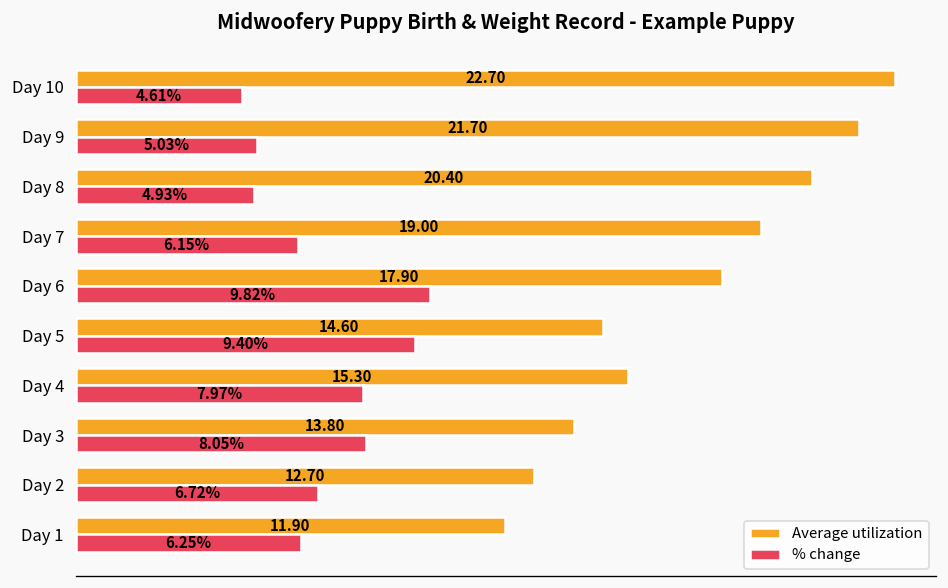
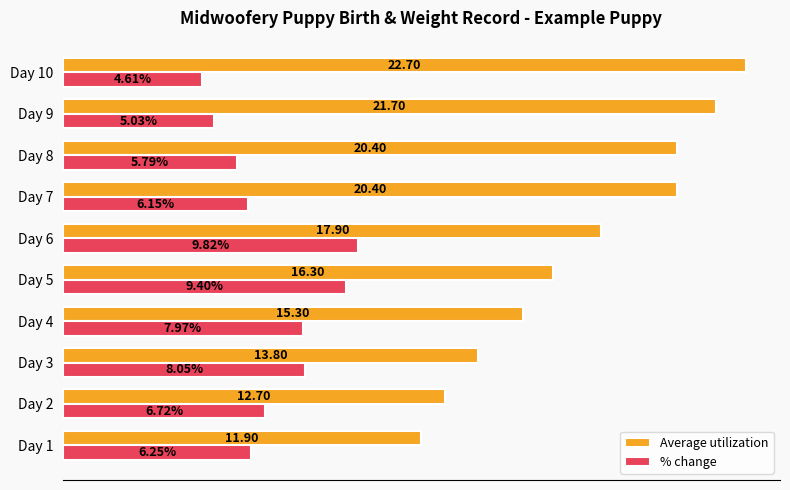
  {
    "Average utilization": {
      "Day 10": "22.70",
      "Day 9": "21.70",
      "Day 8": "20.40",
-     "Day 7": "19.00",
+     "Day 7": "20.40",
      "Day 6": "17.90",
-     "Day 5": "14.60",
+     "Day 5": "16.30",
      "Day 4": "15.30",
      "Day 3": "13.80",
      "Day 2": "12.70",
      "Day 1": "11.90"
    },
    "% change": {
      "Day 10": "4.61%",
      "Day 9": "5.03%",
-     "Day 8": "4.93%",
+     "Day 8": "5.79%",
      "Day 7": "6.15%",
      "Day 6": "9.82%",
      "Day 5": "9.40%",
      "Day 4": "7.97%",
      "Day 3": "8.05%",
      "Day 2": "6.72%",
      "Day 1": "6.25%"
    }
  }
